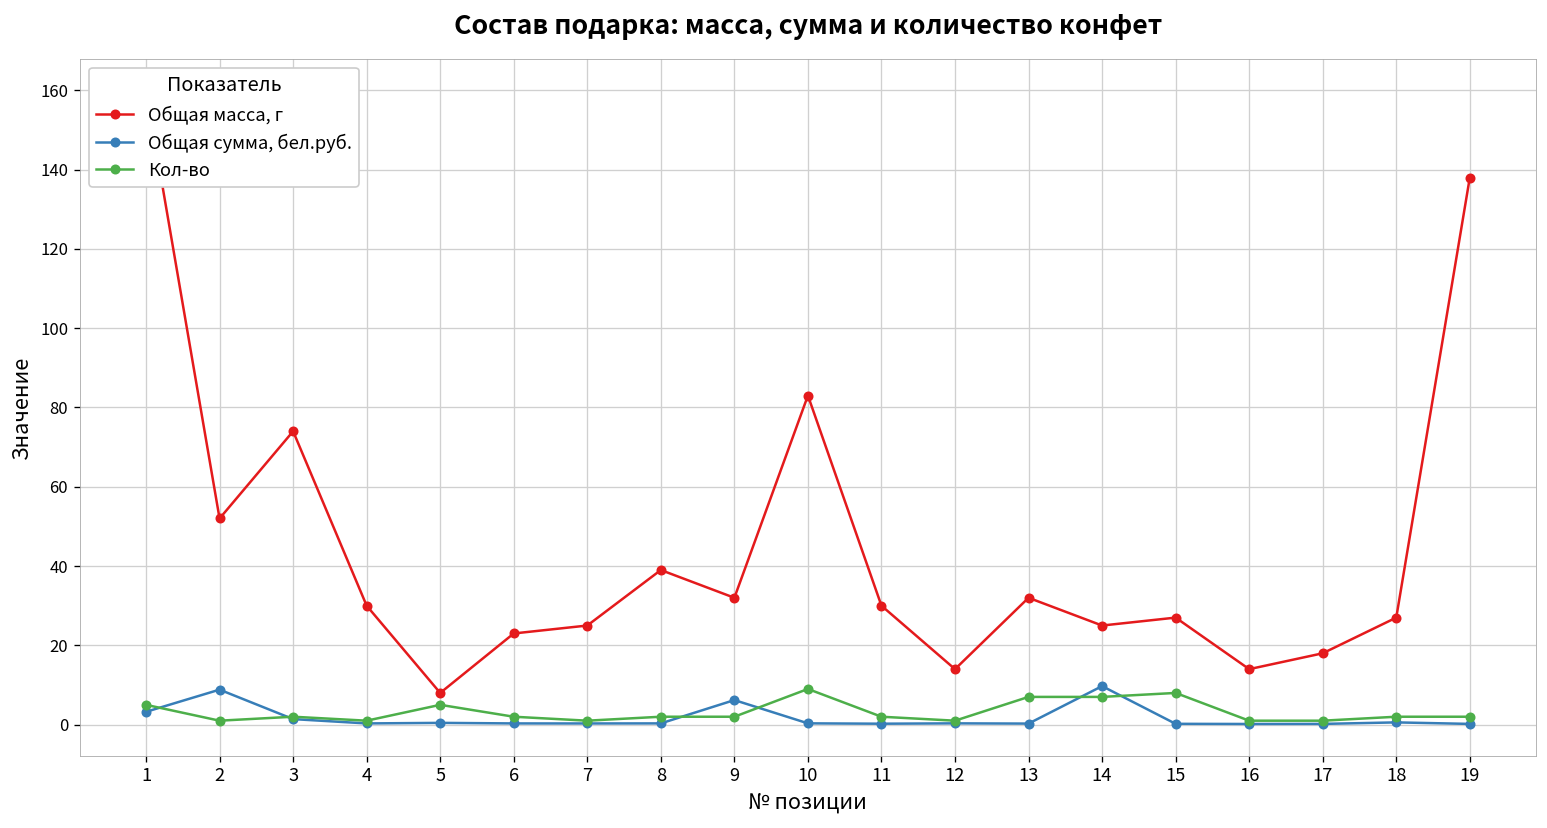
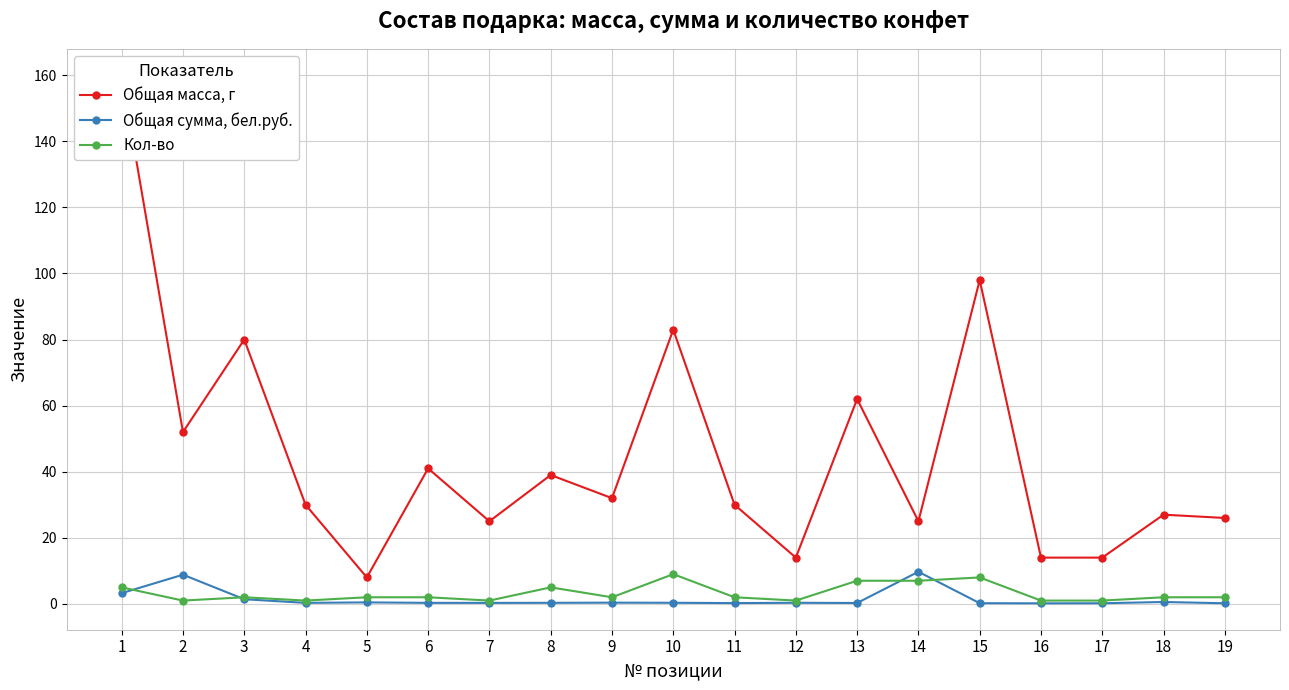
  {
    "Общая масса, г": {
      "2": 52,
-     "3": 74,
+     "3": 80,
      "4": 30,
      "5": 8,
-     "6": 23,
+     "6": 41,
      "7": 25,
      "8": 39,
      "9": 32,
      "10": 83,
      "11": 30,
      "12": 14,
-     "13": 32,
+     "13": 62,
      "14": 25,
-     "15": 27,
+     "15": 98,
      "16": 14,
-     "17": 18,
+     "17": 14,
      "18": 27,
-     "19": 138
+     "19": 26
    },
    "Общая сумма, бел.руб.": {
      "1": 3,
      "2": 9,
      "5": 0,
      "6": 0,
      "8": 0,
-     "9": 6,
+     "9": 0,
      "10": 0,
      "11": 0,
      "13": 0,
      "14": 10,
      "15": 0,
      "16": 0,
      "17": 0,
      "18": 1,
      "19": 0
    },
    "Кол-во": {
      "1": 5,
      "2": 1,
-     "5": 5,
+     "5": 2,
      "6": 2,
-     "8": 2,
+     "8": 5,
      "9": 2,
      "10": 9,
      "11": 2,
      "13": 7,
      "14": 7,
      "15": 8,
      "16": 1,
      "17": 1,
      "18": 2,
      "19": 2
    }
  }
